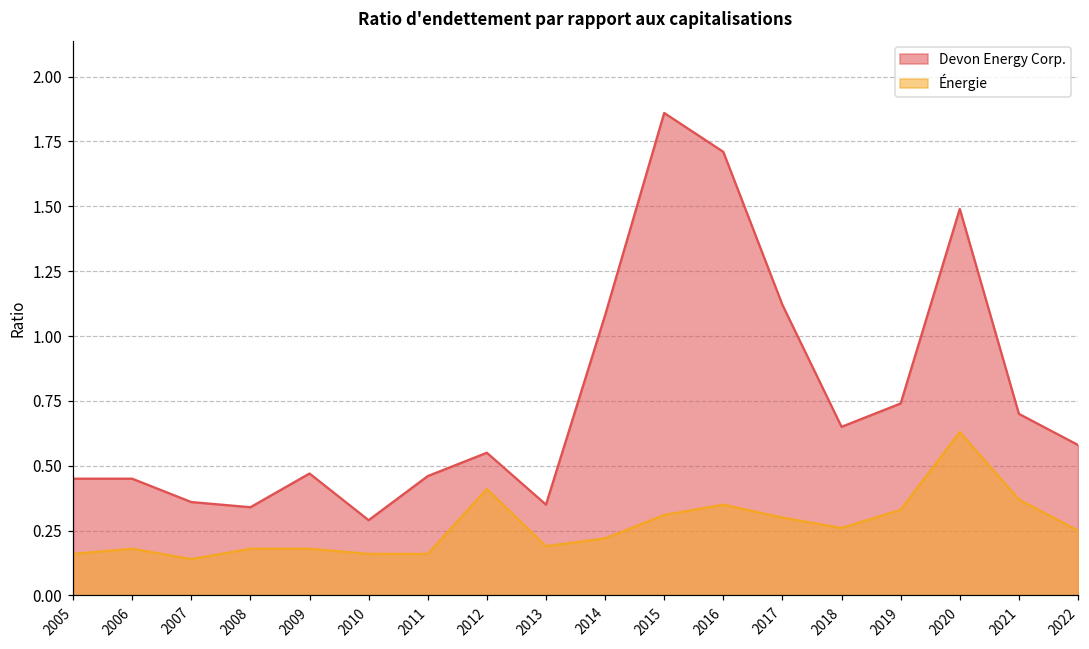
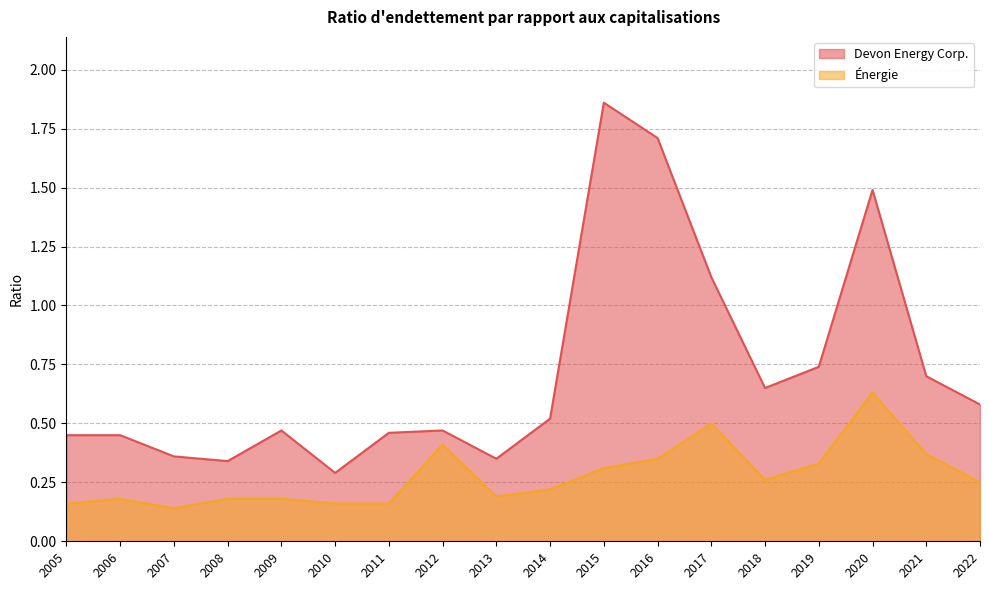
  {
    "Devon Energy Corp.": {
      "2005": 0.45,
      "2006": 0.45,
      "2007": 0.36,
      "2008": 0.34,
      "2009": 0.47,
      "2010": 0.29,
      "2011": 0.46,
-     "2012": 0.55,
+     "2012": 0.47,
      "2013": 0.35,
-     "2014": 1.08,
+     "2014": 0.52,
      "2015": 1.86,
      "2016": 1.71,
      "2017": 1.12,
      "2018": 0.65,
      "2019": 0.74,
      "2020": 1.49,
      "2021": 0.70,
      "2022": 0.58
    },
    "Énergie": {
      "2005": 0.16,
      "2006": 0.18,
      "2007": 0.14,
      "2008": 0.18,
      "2009": 0.18,
      "2010": 0.16,
      "2011": 0.16,
      "2012": 0.4,
      "2013": 0.2,
      "2014": 0.22,
      "2015": 0.3,
      "2016": 0.35,
-     "2017": 0.3,
+     "2017": 0.5,
      "2018": 0.26,
      "2019": 0.33,
      "2020": 0.63,
      "2021": 0.37,
      "2022": 0.25
    }
  }
